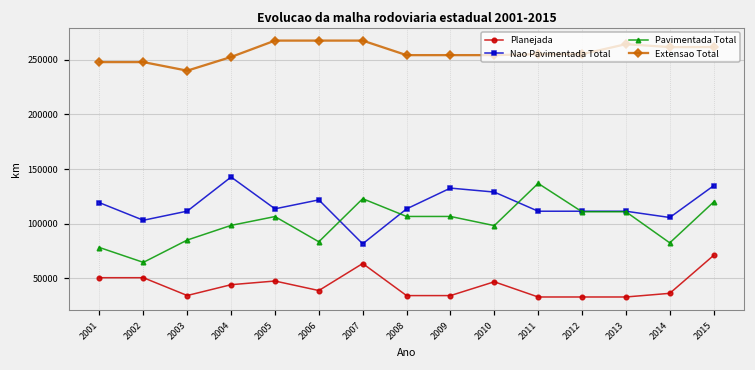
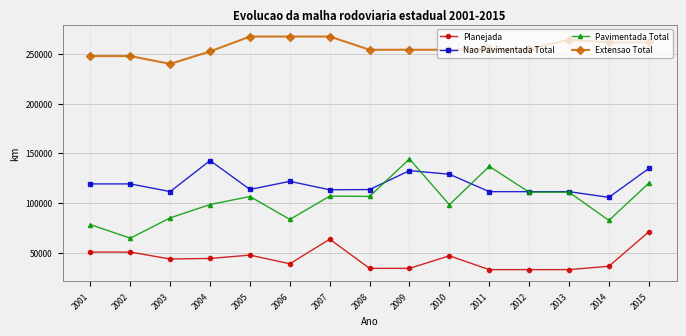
  {
    "Planejada": {
      "2001": 50000,
      "2002": 50000,
-     "2003": 30000,
+     "2003": 40000,
      "2004": 40000,
      "2005": 50000,
      "2006": 40000,
      "2007": 60000,
      "2008": 30000,
      "2009": 30000,
      "2010": 50000,
      "2011": 30000,
      "2012": 30000,
      "2013": 30000,
      "2014": 40000,
      "2015": 70000
    },
    "Nao Pavimentada Total": {
      "2001": 120000,
-     "2002": 100000,
+     "2002": 120000,
      "2003": 110000,
      "2004": 140000,
      "2005": 110000,
      "2006": 120000,
-     "2007": 80000,
+     "2007": 110000,
      "2008": 110000,
      "2009": 130000,
      "2010": 130000,
      "2011": 110000,
      "2014": 110000,
      "2015": 130000
    },
    "Pavimentada Total": {
      "2001": 80000,
      "2002": 60000,
      "2003": 80000,
      "2004": 100000,
      "2005": 110000,
      "2006": 80000,
-     "2007": 120000,
+     "2007": 110000,
      "2008": 110000,
-     "2009": 110000,
+     "2009": 140000,
      "2010": 100000,
      "2011": 140000,
      "2014": 80000,
      "2015": 120000
    },
    "Extensao Total": {
      "2001": 250000,
      "2002": 250000,
      "2003": 240000,
      "2004": 250000,
      "2005": 270000,
      "2006": 270000,
      "2007": 270000,
      "2008": 250000,
      "2009": 250000
    }
  }
